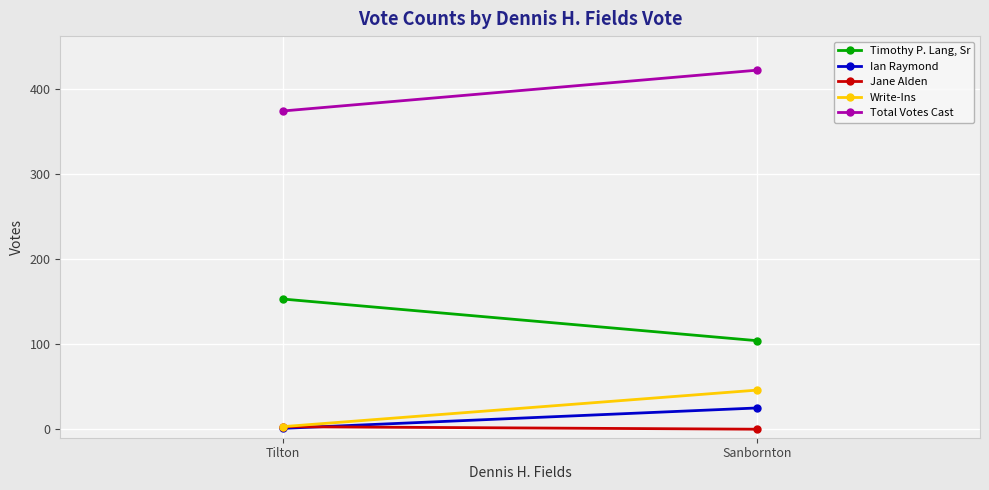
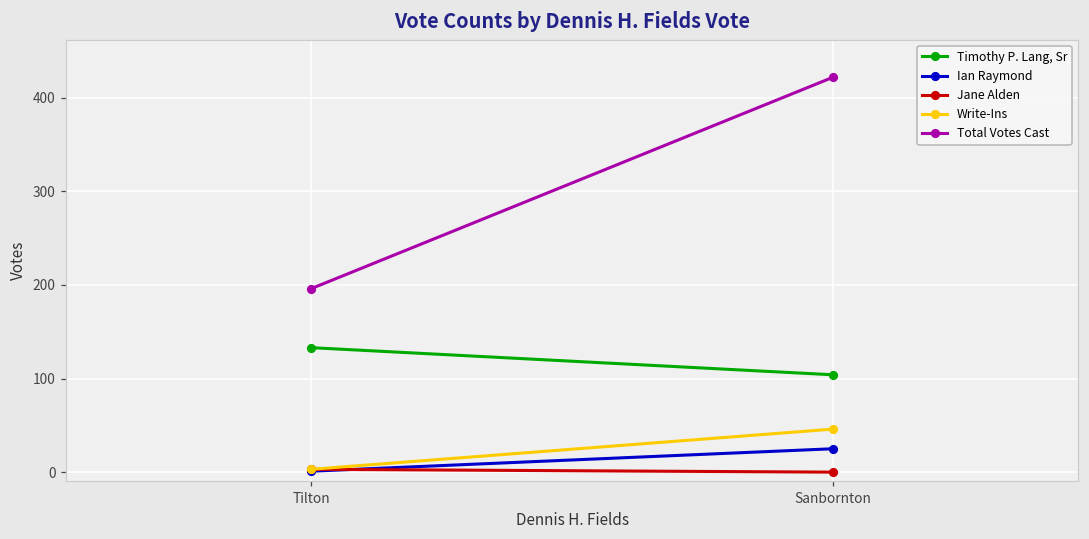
  {
    "Timothy P. Lang, Sr": {
-     "Tilton": 150,
+     "Tilton": 130,
      "Sanbornton": 100
    },
    "Ian Raymond": {
      "Sanbornton": 30
    },
    "Jane Alden": {
      "Sanbornton": 0
    },
    "Write-Ins": {
      "Sanbornton": 50
    },
    "Total Votes Cast": {
-     "Tilton": 370,
+     "Tilton": 200,
      "Sanbornton": 420
    }
  }
